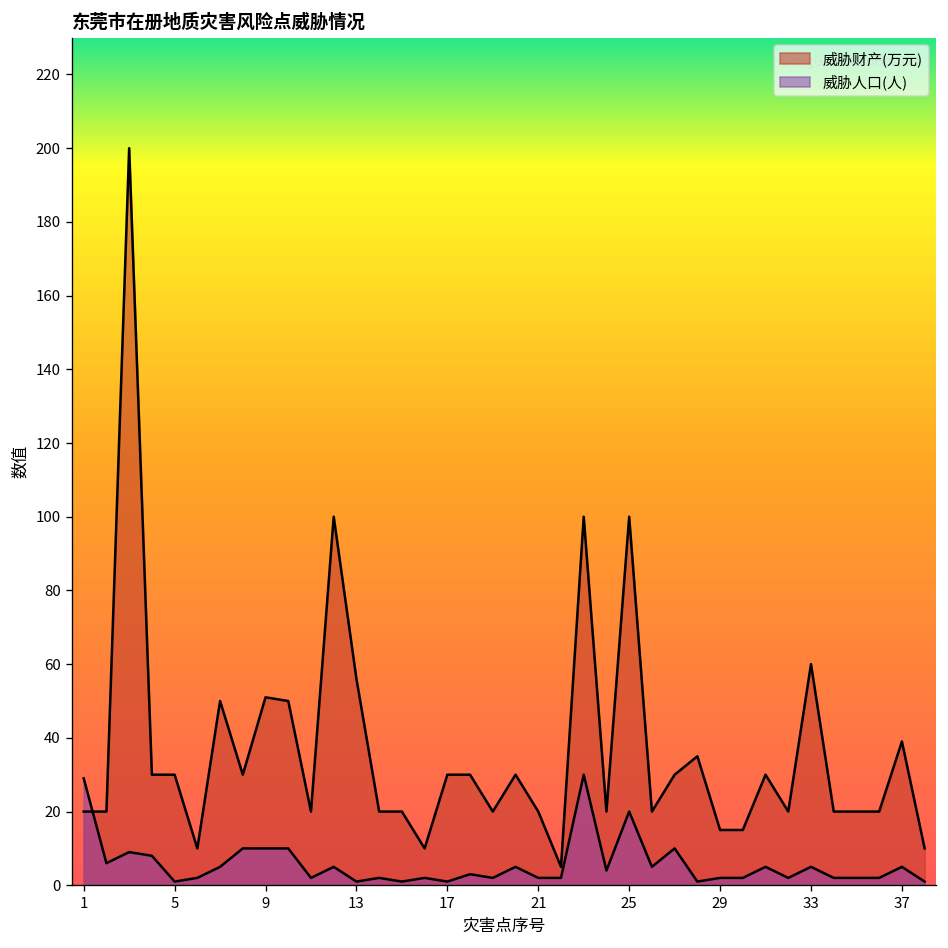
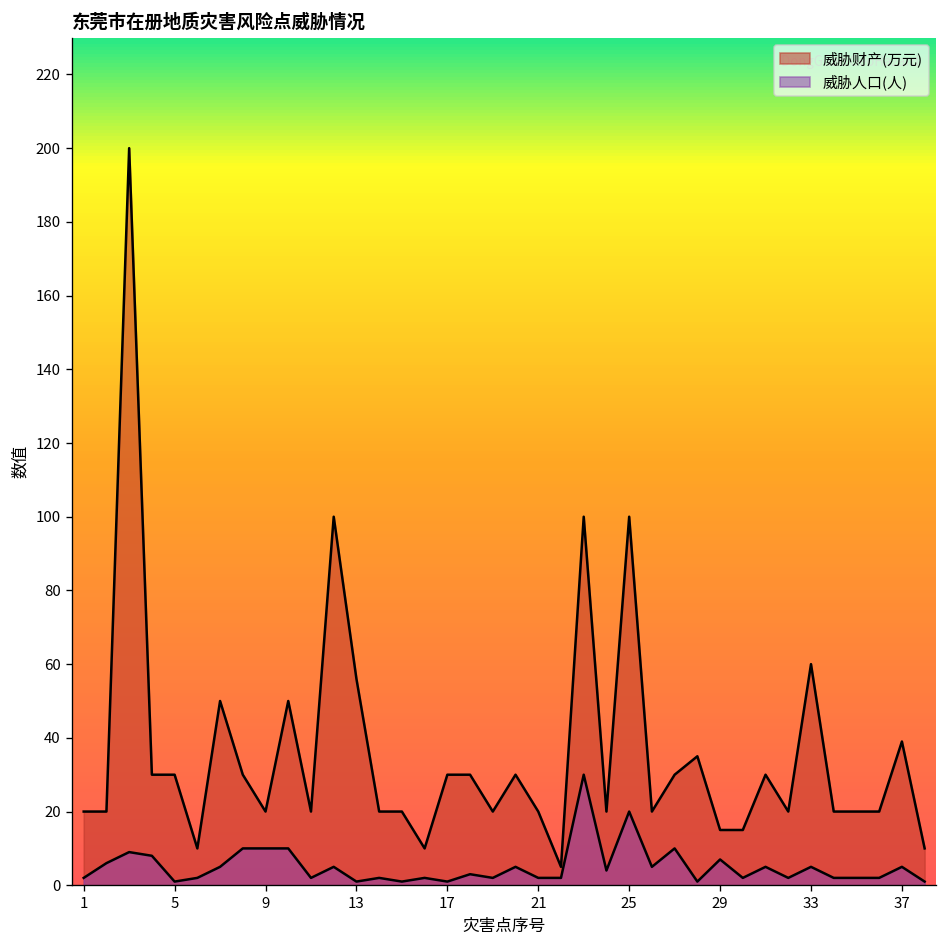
  {
    "威胁财产(万元)": {
      "1": 20,
      "5": 30,
-     "9": 51,
+     "9": 20,
      "13": 56,
      "17": 30,
      "21": 20,
      "25": 100,
      "29": 15,
      "33": 60,
      "37": 39
    },
    "威胁人口(人)": {
-     "1": 29,
+     "1": 2,
      "5": 1,
      "9": 10,
      "13": 1,
      "17": 1,
      "21": 2,
      "25": 20,
-     "29": 2,
+     "29": 7,
      "33": 5,
      "37": 5
    }
  }
